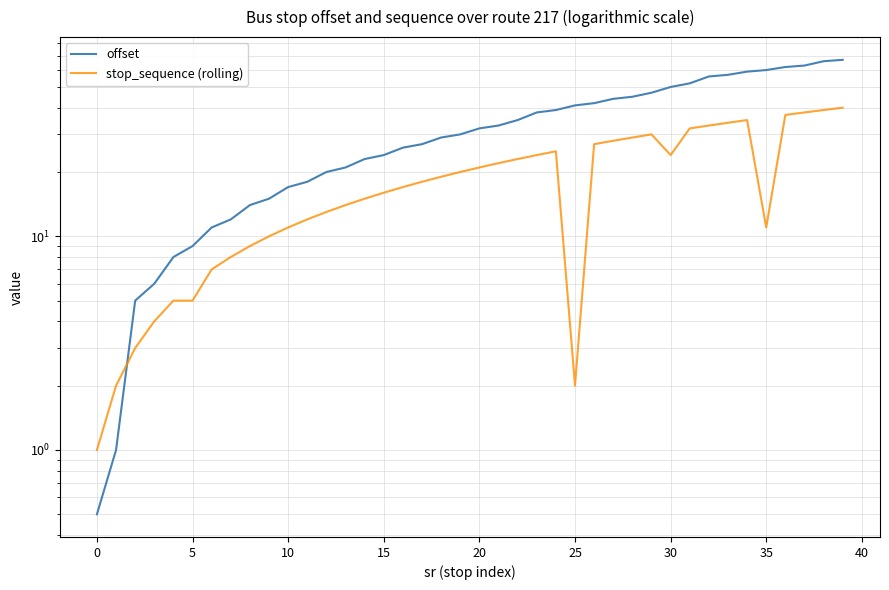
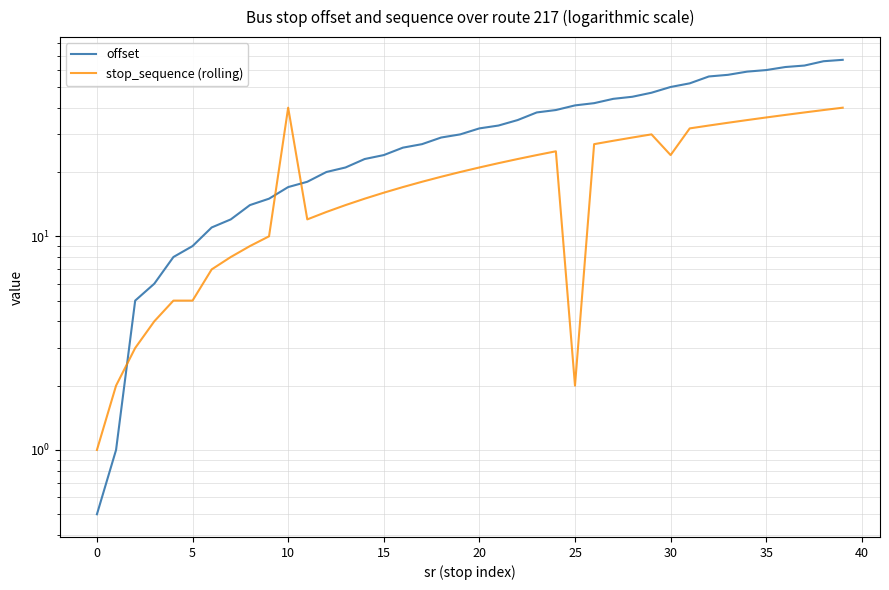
  {
    "offset": {
      "0": 0.50,
      "5": 9,
      "10": 17,
      "15": 24,
      "20": 32,
      "25": 41,
      "30": 50,
      "35": 60
    },
    "stop_sequence (rolling)": {
      "0": 1,
      "5": 5,
-     "10": 11,
+     "10": 40,
      "15": 16,
      "20": 21,
      "25": 2,
      "30": 24,
-     "35": 11
+     "35": 36
    }
  }
